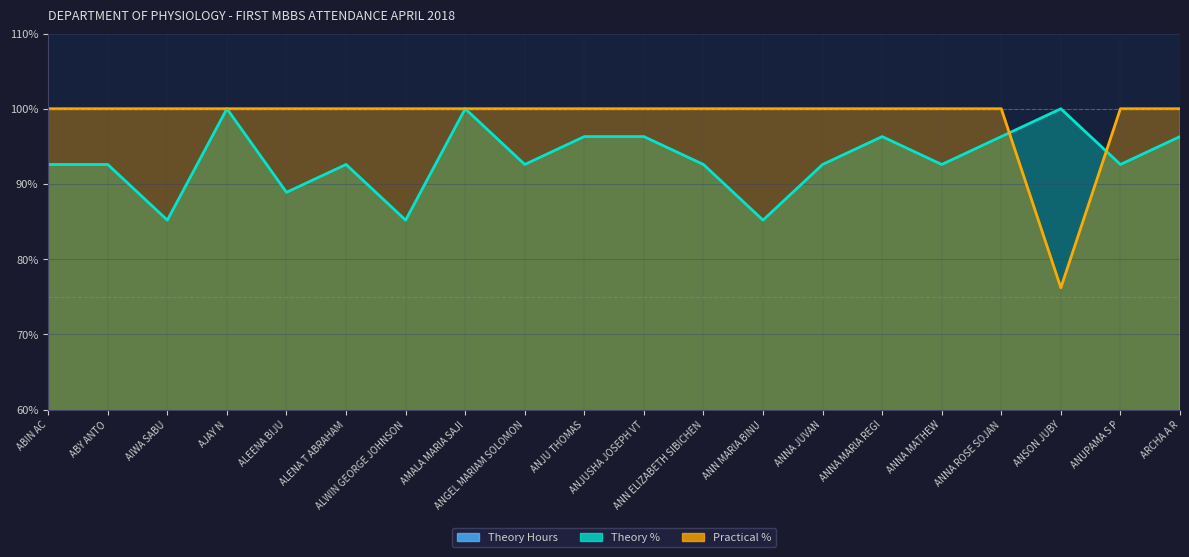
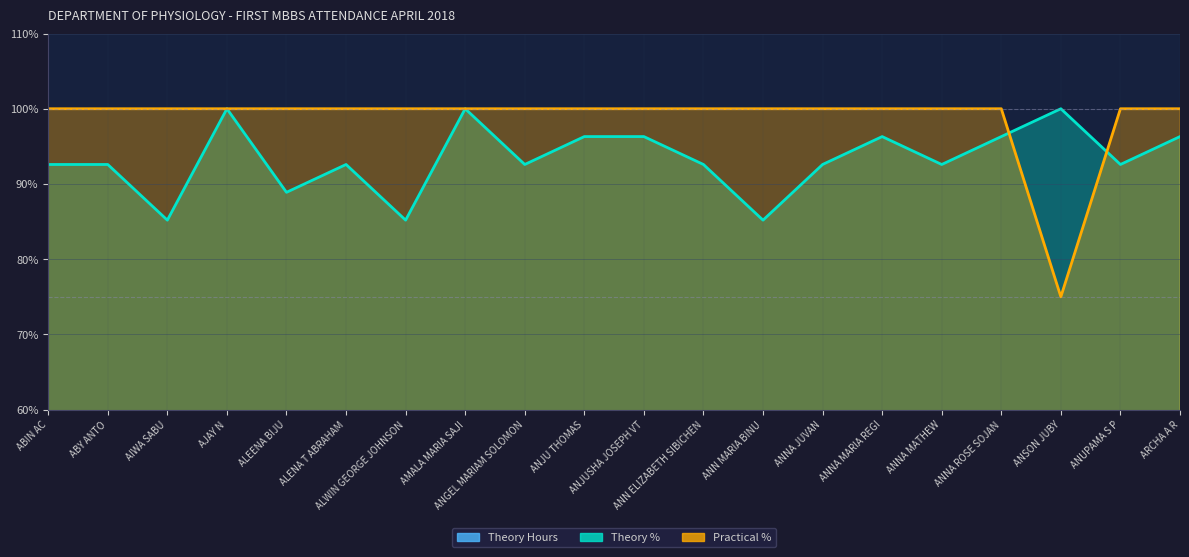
  {
    "Practical %": {
      "ABIN AC": "100%",
      "ABY ANTO": "100%",
      "AIWA SABU": "100%",
      "ALEENA BIJU": "100%",
      "ALENA T ABRAHAM": "100%",
      "ALWIN GEORGE JOHNSON": "100%",
      "ANGEL MARIAM SOLOMON": "100%",
      "ANJU THOMAS": "100%",
      "ANJUSHA JOSEPH VT": "100%",
      "ANN ELIZABETH SIBICHEN": "100%",
      "ANN MARIA BINU": "100%",
      "ANNA JUVAN": "100%",
      "ANNA MARIA REGI": "100%",
      "ANNA MATHEW": "100%",
      "ANNA ROSE SOJAN": "100%",
-     "ANSON JUBY": "76%",
+     "ANSON JUBY": "75%",
      "ANUPAMA S P": "100%",
      "ARCHA A R": "100%"
    }
  }
